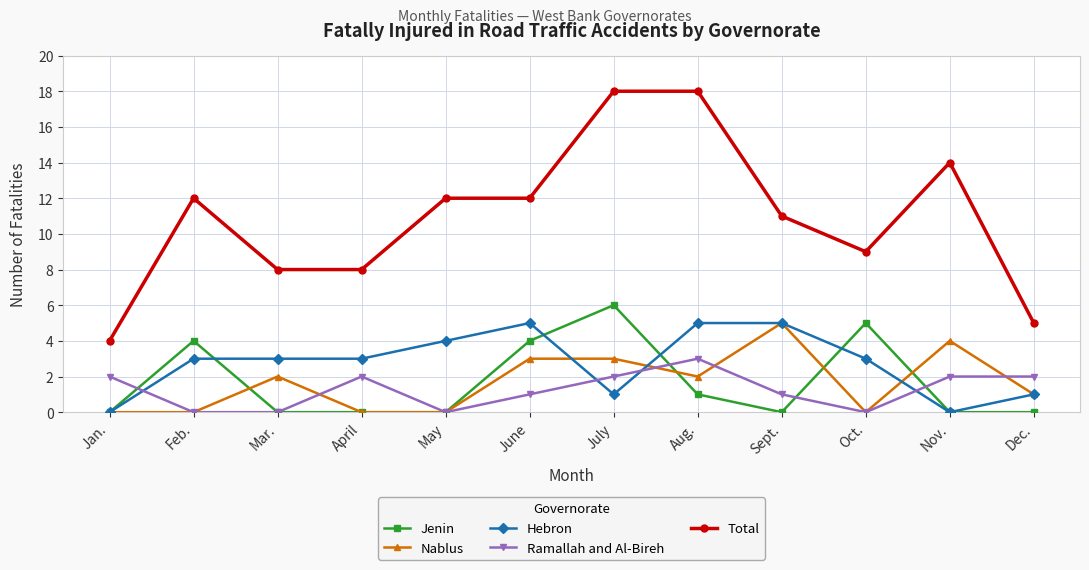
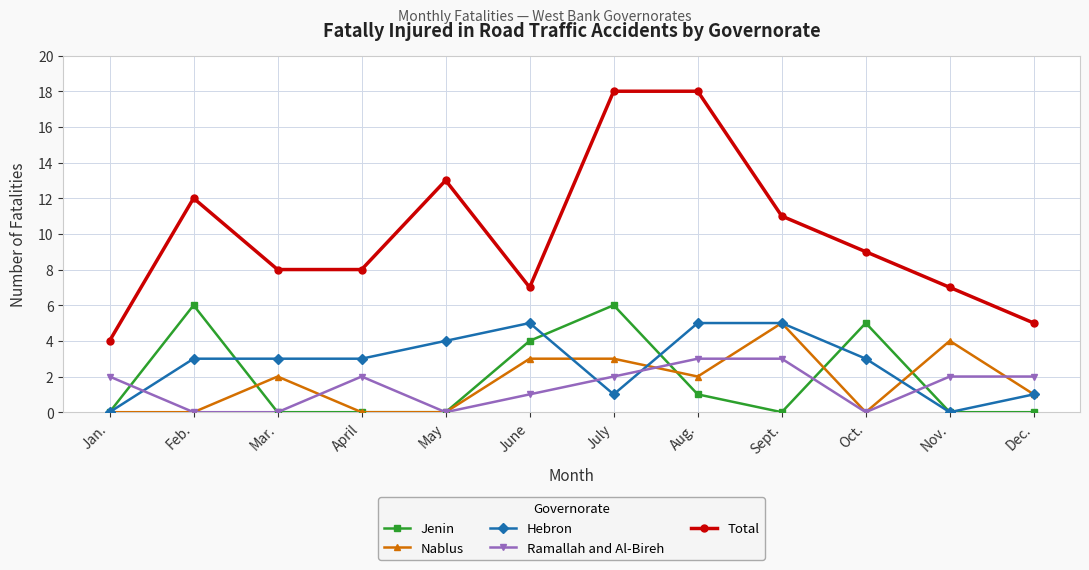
  {
    "Jenin": {
-     "Feb.": 4,
+     "Feb.": 6,
      "June": 4,
      "July": 6,
      "Aug.": 1,
      "Sept.": 0,
      "Oct.": 5,
      "Dec.": 0
    },
    "Nablus": {
      "Mar.": 2,
      "June": 3,
      "July": 3,
      "Aug.": 2,
      "Nov.": 4
    },
    "Hebron": {
      "Feb.": 3,
      "Mar.": 3,
      "April": 3,
      "May": 4,
      "June": 5,
      "July": 1,
      "Aug.": 5,
      "Oct.": 3
    },
    "Ramallah and Al-Bireh": {
      "Jan.": 2,
      "April": 2,
      "June": 1,
      "July": 2,
      "Aug.": 3,
-     "Sept.": 1,
+     "Sept.": 3,
      "Nov.": 2,
      "Dec.": 2
    },
    "Total": {
      "Jan.": 4,
      "Feb.": 12,
      "Mar.": 8,
      "April": 8,
-     "May": 12,
-     "June": 12,
+     "May": 13,
+     "June": 7,
      "July": 18,
      "Aug.": 18,
      "Sept.": 11,
      "Oct.": 9,
-     "Nov.": 14,
+     "Nov.": 7,
      "Dec.": 5
    }
  }
